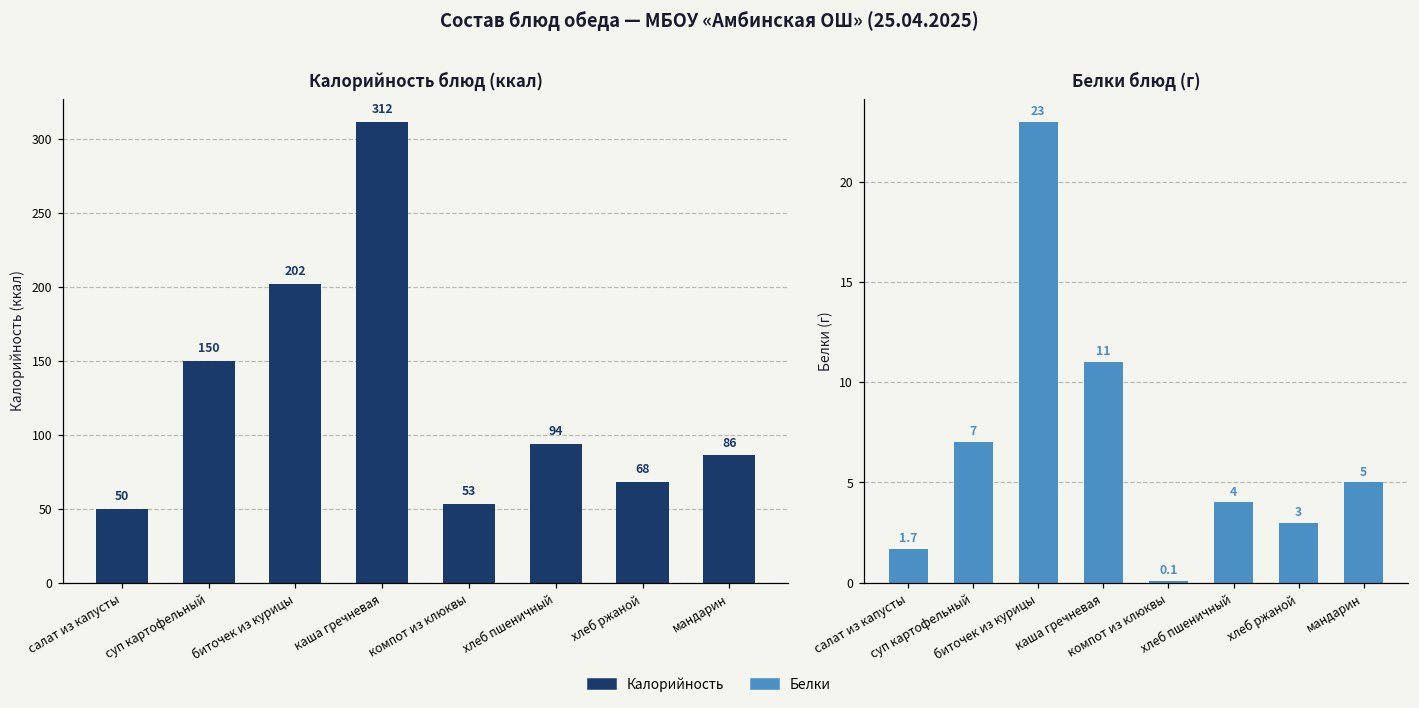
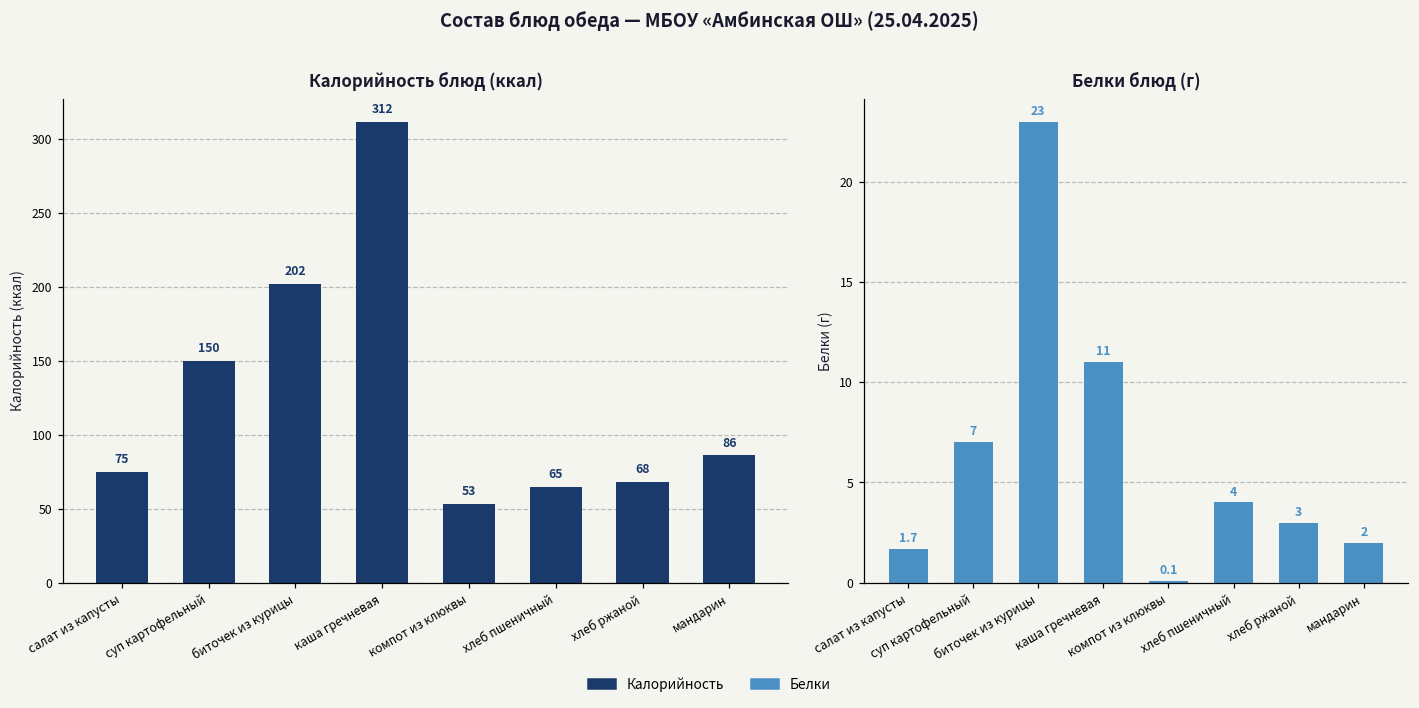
  {
    "Калорийность блюд (ккал)": {
-     "салат из капусты": 50,
+     "салат из капусты": 75,
      "суп картофельный": 150,
      "биточек из курицы": 202,
      "каша гречневая": 312,
      "компот из клюквы": 53,
-     "хлеб пшеничный": 94,
+     "хлеб пшеничный": 65,
      "хлеб ржаной": 68,
      "мандарин": 86
    },
    "Белки блюд (г)": {
      "салат из капусты": 1.7,
      "суп картофельный": 7,
      "биточек из курицы": 23,
      "каша гречневая": 11,
      "компот из клюквы": 0.1,
      "хлеб пшеничный": 4,
      "хлеб ржаной": 3,
-     "мандарин": 5
+     "мандарин": 2
    }
  }
